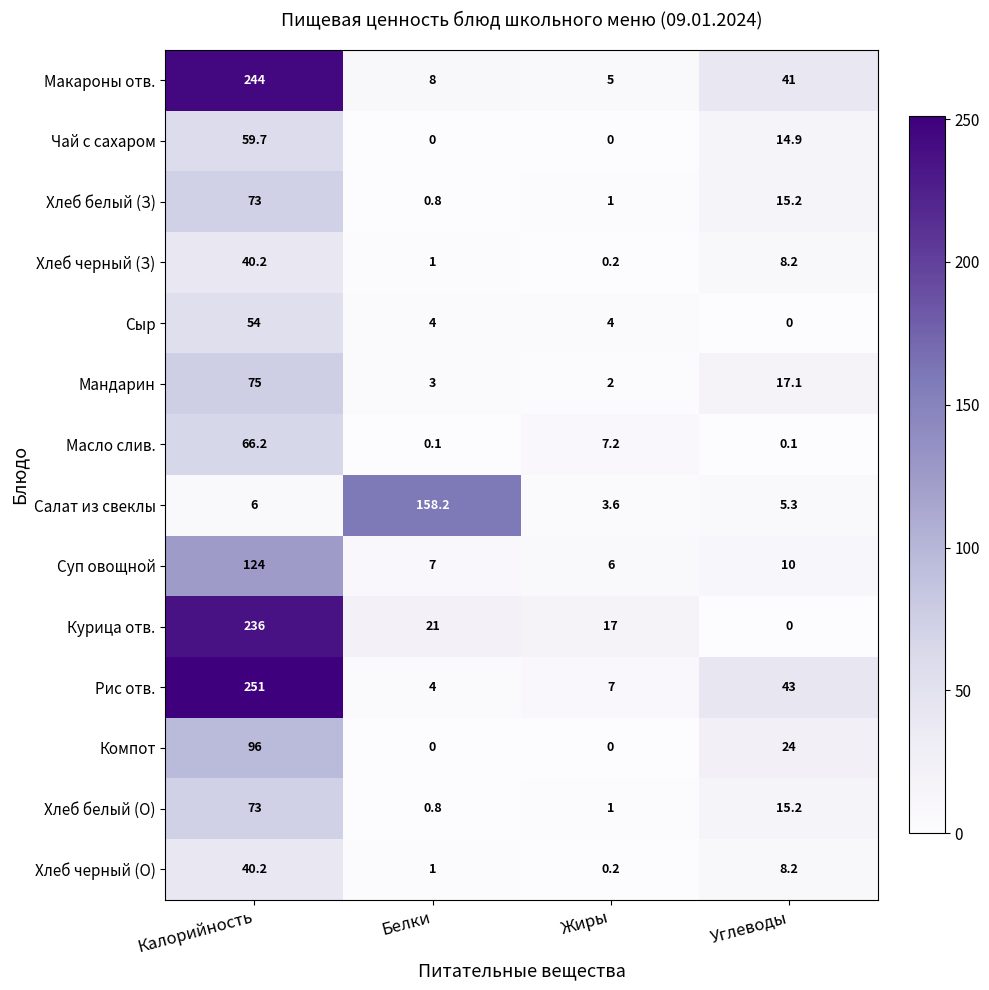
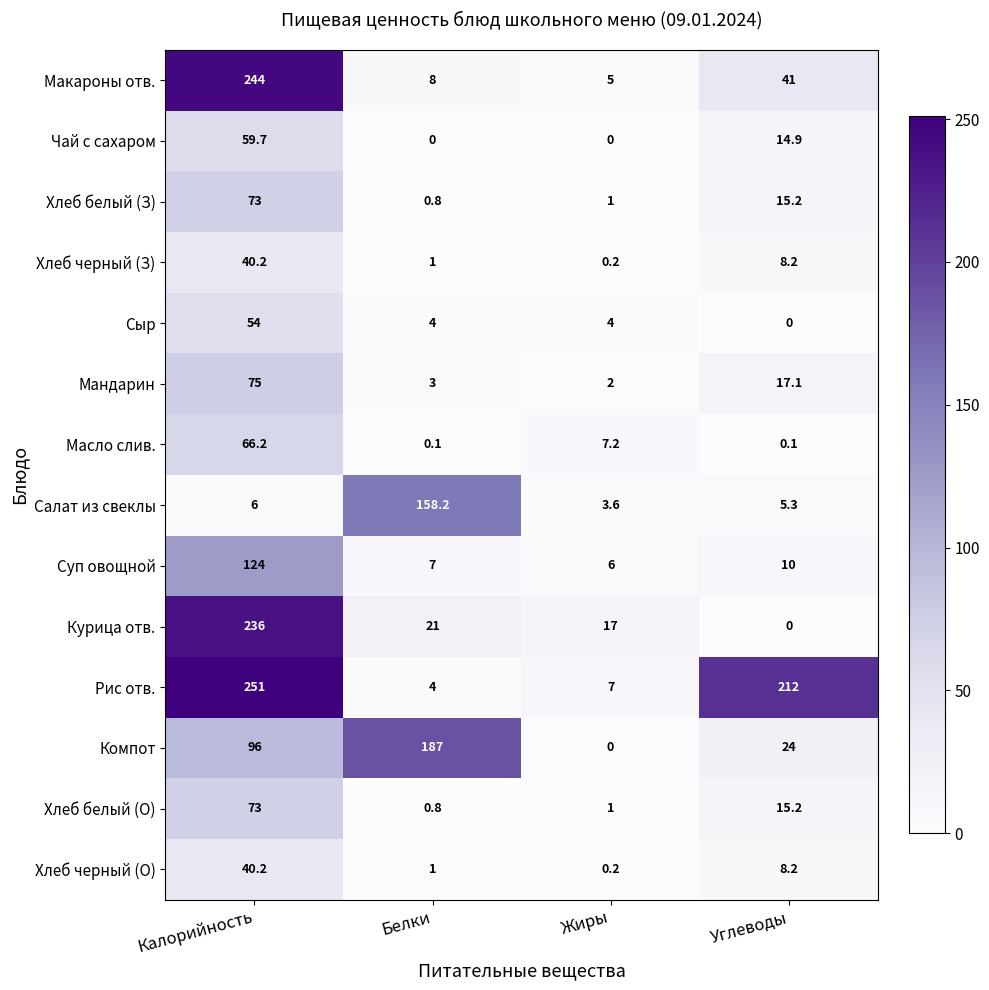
  {
    "Макароны отв.": {
      "Калорийность": 244,
      "Белки": 8,
      "Жиры": 5,
      "Углеводы": 41
    },
    "Чай с сахаром": {
      "Калорийность": 59.7,
      "Белки": 0,
      "Жиры": 0,
      "Углеводы": 14.9
    },
    "Хлеб белый (З)": {
      "Калорийность": 73,
      "Белки": 0.8,
      "Жиры": 1,
      "Углеводы": 15.2
    },
    "Хлеб черный (З)": {
      "Калорийность": 40.2,
      "Белки": 1,
      "Жиры": 0.2,
      "Углеводы": 8.2
    },
    "Сыр": {
      "Калорийность": 54,
      "Белки": 4,
      "Жиры": 4,
      "Углеводы": 0
    },
    "Мандарин": {
      "Калорийность": 75,
      "Белки": 3,
      "Жиры": 2,
      "Углеводы": 17.1
    },
    "Масло слив.": {
      "Калорийность": 66.2,
      "Белки": 0.1,
      "Жиры": 7.2,
      "Углеводы": 0.1
    },
    "Салат из свеклы": {
      "Калорийность": 6,
      "Белки": 158.2,
      "Жиры": 3.6,
      "Углеводы": 5.3
    },
    "Суп овощной": {
      "Калорийность": 124,
      "Белки": 7,
      "Жиры": 6,
      "Углеводы": 10
    },
    "Курица отв.": {
      "Калорийность": 236,
      "Белки": 21,
      "Жиры": 17,
      "Углеводы": 0
    },
    "Рис отв.": {
      "Калорийность": 251,
      "Белки": 4,
      "Жиры": 7,
-     "Углеводы": 43
+     "Углеводы": 212
    },
    "Компот": {
      "Калорийность": 96,
-     "Белки": 0,
+     "Белки": 187,
      "Жиры": 0,
      "Углеводы": 24
    },
    "Хлеб белый (О)": {
      "Калорийность": 73,
      "Белки": 0.8,
      "Жиры": 1,
      "Углеводы": 15.2
    },
    "Хлеб черный (О)": {
      "Калорийность": 40.2,
      "Белки": 1,
      "Жиры": 0.2,
      "Углеводы": 8.2
    }
  }
